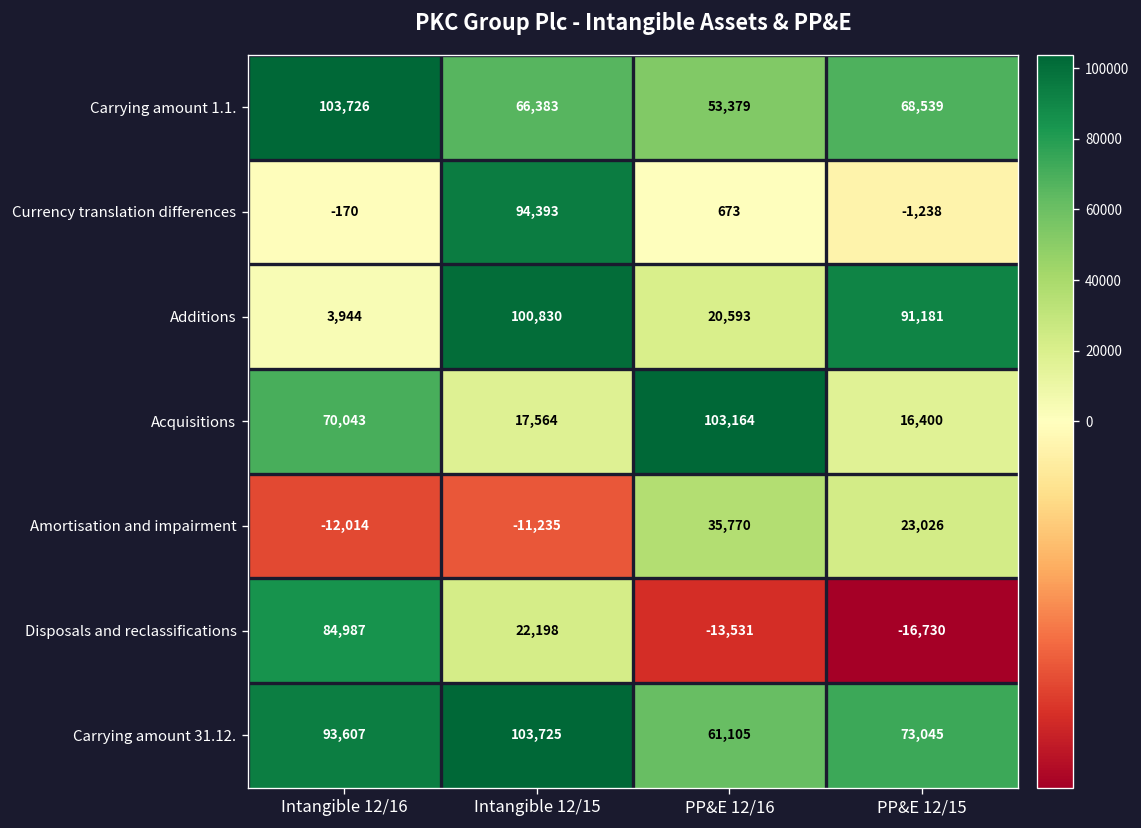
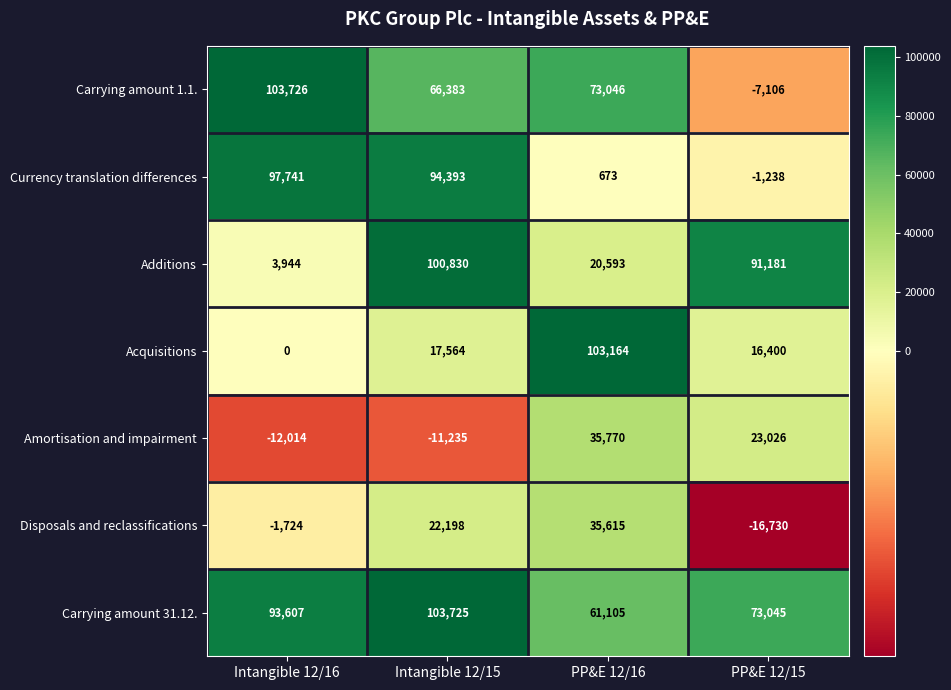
  {
    "Carrying amount 1.1.": {
      "Intangible 12/16": "103,726",
      "Intangible 12/15": "66,383",
-     "PP&E 12/16": "53,379",
-     "PP&E 12/15": "68,539"
+     "PP&E 12/16": "73,046",
+     "PP&E 12/15": "-7,106"
    },
    "Currency translation differences": {
-     "Intangible 12/16": "-170",
+     "Intangible 12/16": "97,741",
      "Intangible 12/15": "94,393",
      "PP&E 12/16": "673",
      "PP&E 12/15": "-1,238"
    },
    "Additions": {
      "Intangible 12/16": "3,944",
      "Intangible 12/15": "100,830",
      "PP&E 12/16": "20,593",
      "PP&E 12/15": "91,181"
    },
    "Acquisitions": {
-     "Intangible 12/16": "70,043",
+     "Intangible 12/16": "0",
      "Intangible 12/15": "17,564",
      "PP&E 12/16": "103,164",
      "PP&E 12/15": "16,400"
    },
    "Amortisation and impairment": {
      "Intangible 12/16": "-12,014",
      "Intangible 12/15": "-11,235",
      "PP&E 12/16": "35,770",
      "PP&E 12/15": "23,026"
    },
    "Disposals and reclassifications": {
-     "Intangible 12/16": "84,987",
+     "Intangible 12/16": "-1,724",
      "Intangible 12/15": "22,198",
-     "PP&E 12/16": "-13,531",
+     "PP&E 12/16": "35,615",
      "PP&E 12/15": "-16,730"
    },
    "Carrying amount 31.12.": {
      "Intangible 12/16": "93,607",
      "Intangible 12/15": "103,725",
      "PP&E 12/16": "61,105",
      "PP&E 12/15": "73,045"
    }
  }
